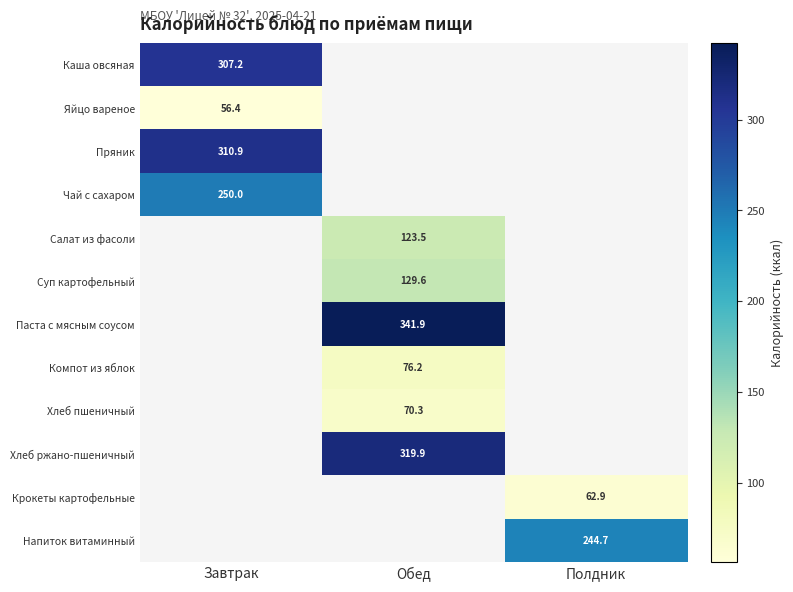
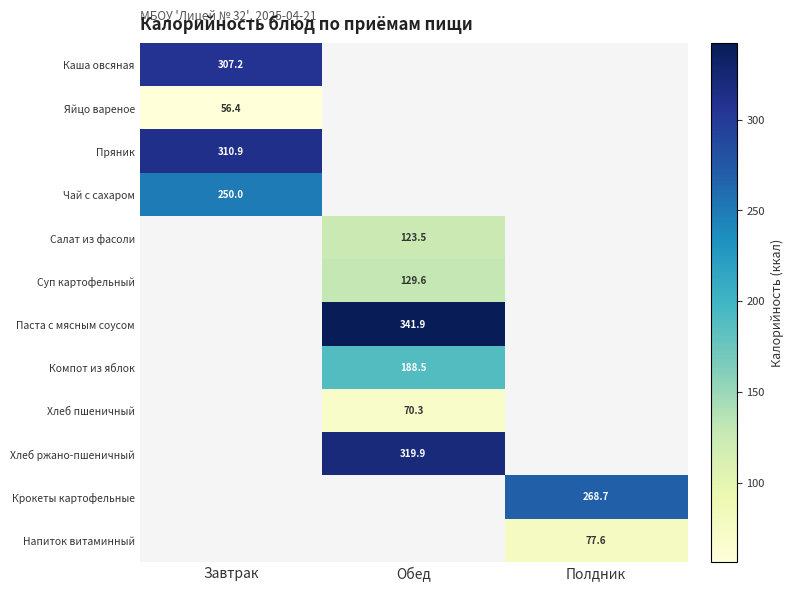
  {
    "Каша овсяная": {
      "Завтрак": 307.2
    },
    "Яйцо вареное": {
      "Завтрак": 56.4
    },
    "Пряник": {
      "Завтрак": 310.9
    },
    "Чай с сахаром": {
      "Завтрак": 250.0
    },
    "Салат из фасоли": {
      "Обед": 123.5
    },
    "Суп картофельный": {
      "Обед": 129.6
    },
    "Паста с мясным соусом": {
      "Обед": 341.9
    },
    "Компот из яблок": {
-     "Обед": 76.2
+     "Обед": 188.5
    },
    "Хлеб пшеничный": {
      "Обед": 70.3
    },
    "Хлеб ржано-пшеничный": {
      "Обед": 319.9
    },
    "Крокеты картофельные": {
-     "Полдник": 62.9
+     "Полдник": 268.7
    },
    "Напиток витаминный": {
-     "Полдник": 244.7
+     "Полдник": 77.6
    }
  }
